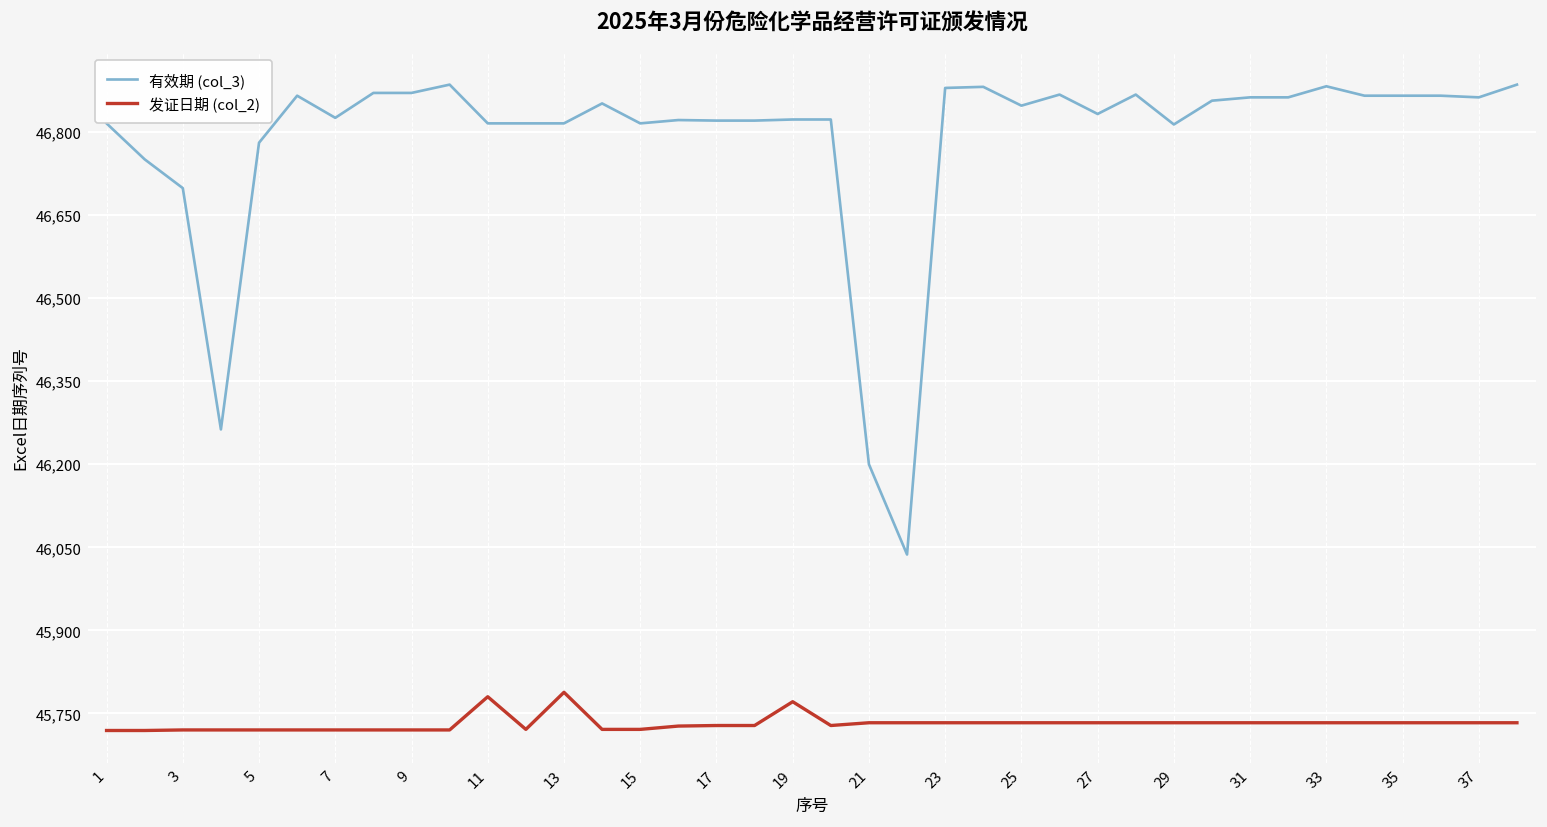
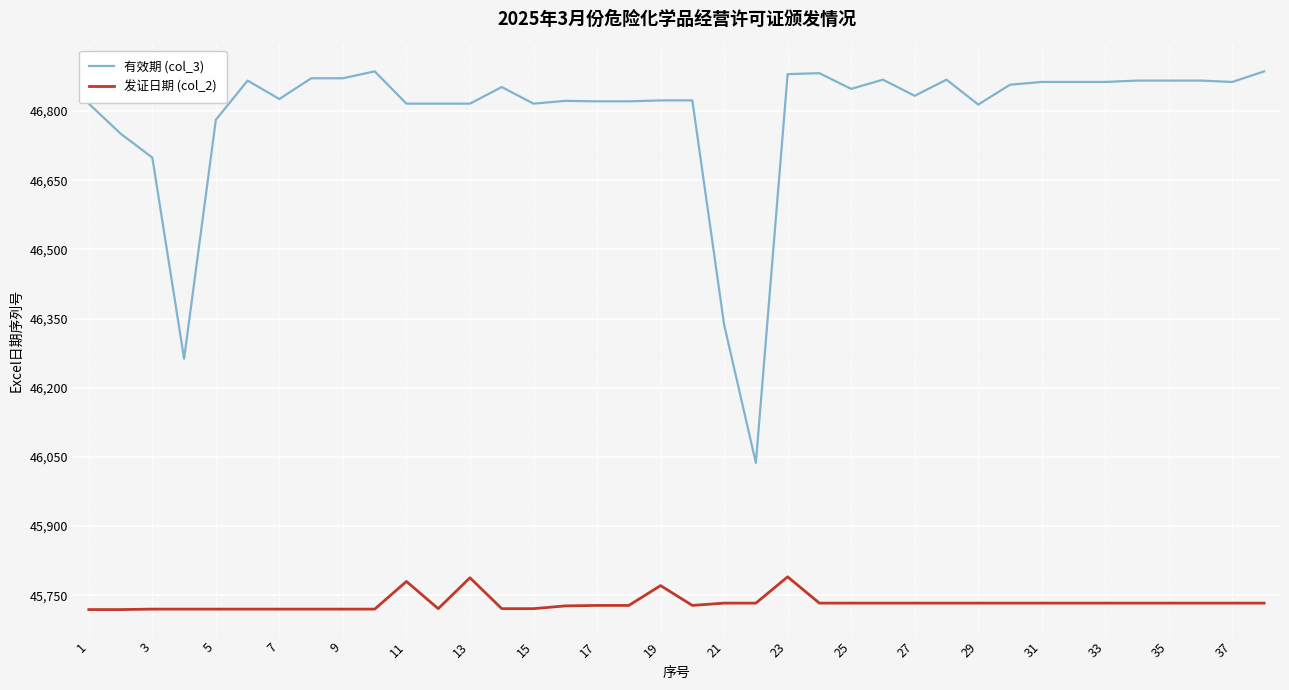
  {
    "有效期 (col_3)": {
      "1": "46,820",
      "3": "46,700",
      "5": "46,780",
      "7": "46,830",
      "9": "46,870",
      "11": "46,820",
      "13": "46,820",
      "15": "46,820",
      "17": "46,820",
      "19": "46,820",
-     "21": "46,200",
+     "21": "46,340",
      "23": "46,880",
      "25": "46,850",
      "27": "46,830",
      "29": "46,810",
      "31": "46,860",
-     "33": "46,880",
+     "33": "46,860",
      "35": "46,870",
      "37": "46,860"
    },
    "发证日期 (col_2)": {
      "1": "45,720",
      "3": "45,720",
      "5": "45,720",
      "7": "45,720",
      "9": "45,720",
      "11": "45,780",
      "13": "45,790",
      "15": "45,720",
      "17": "45,730",
      "19": "45,770",
      "21": "45,730",
-     "23": "45,730",
+     "23": "45,790",
      "25": "45,730",
      "27": "45,730",
      "29": "45,730",
      "31": "45,730",
      "33": "45,730",
      "35": "45,730",
      "37": "45,730"
    }
  }
